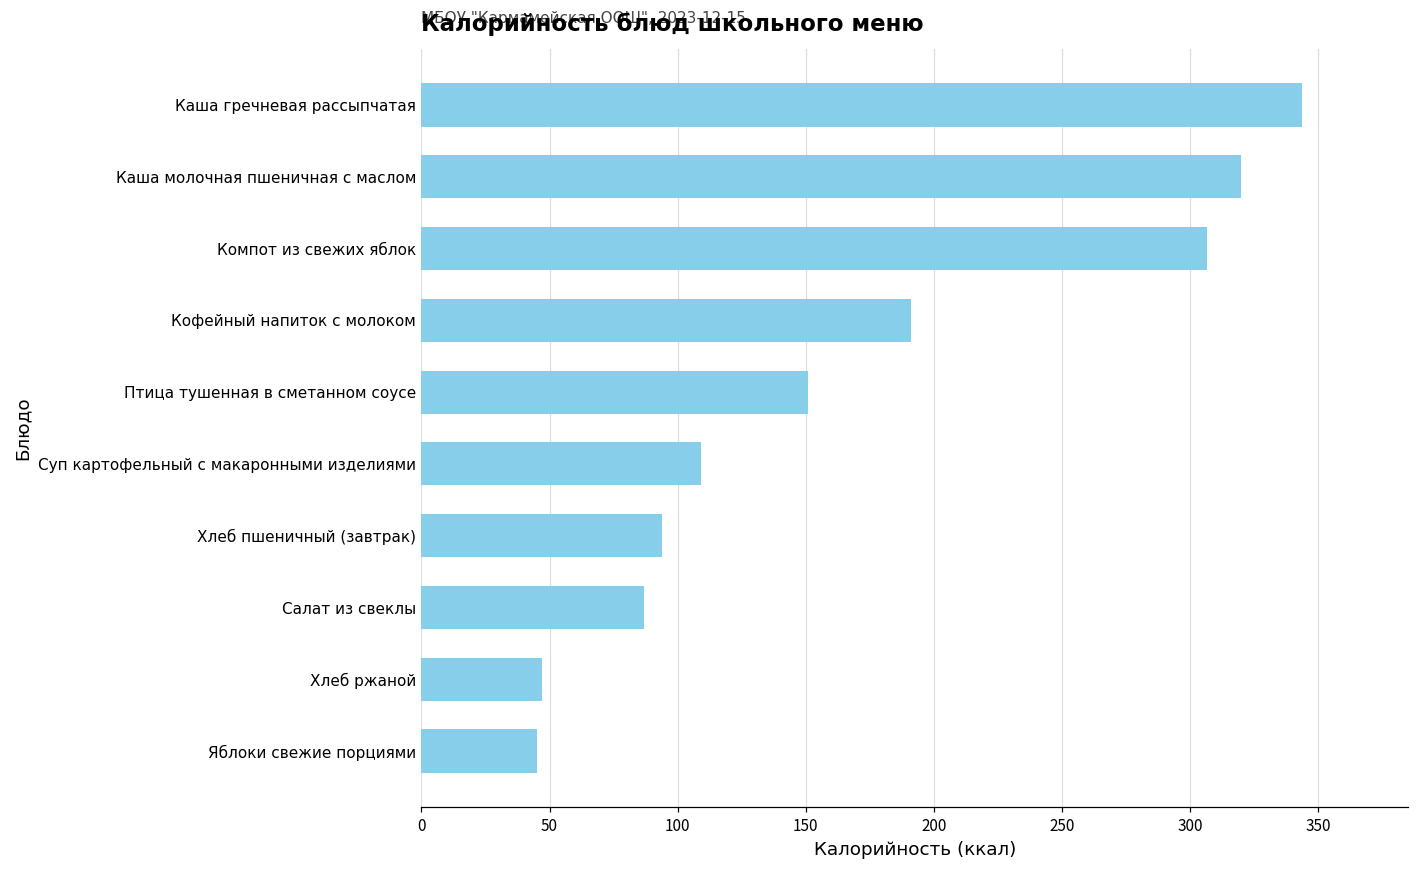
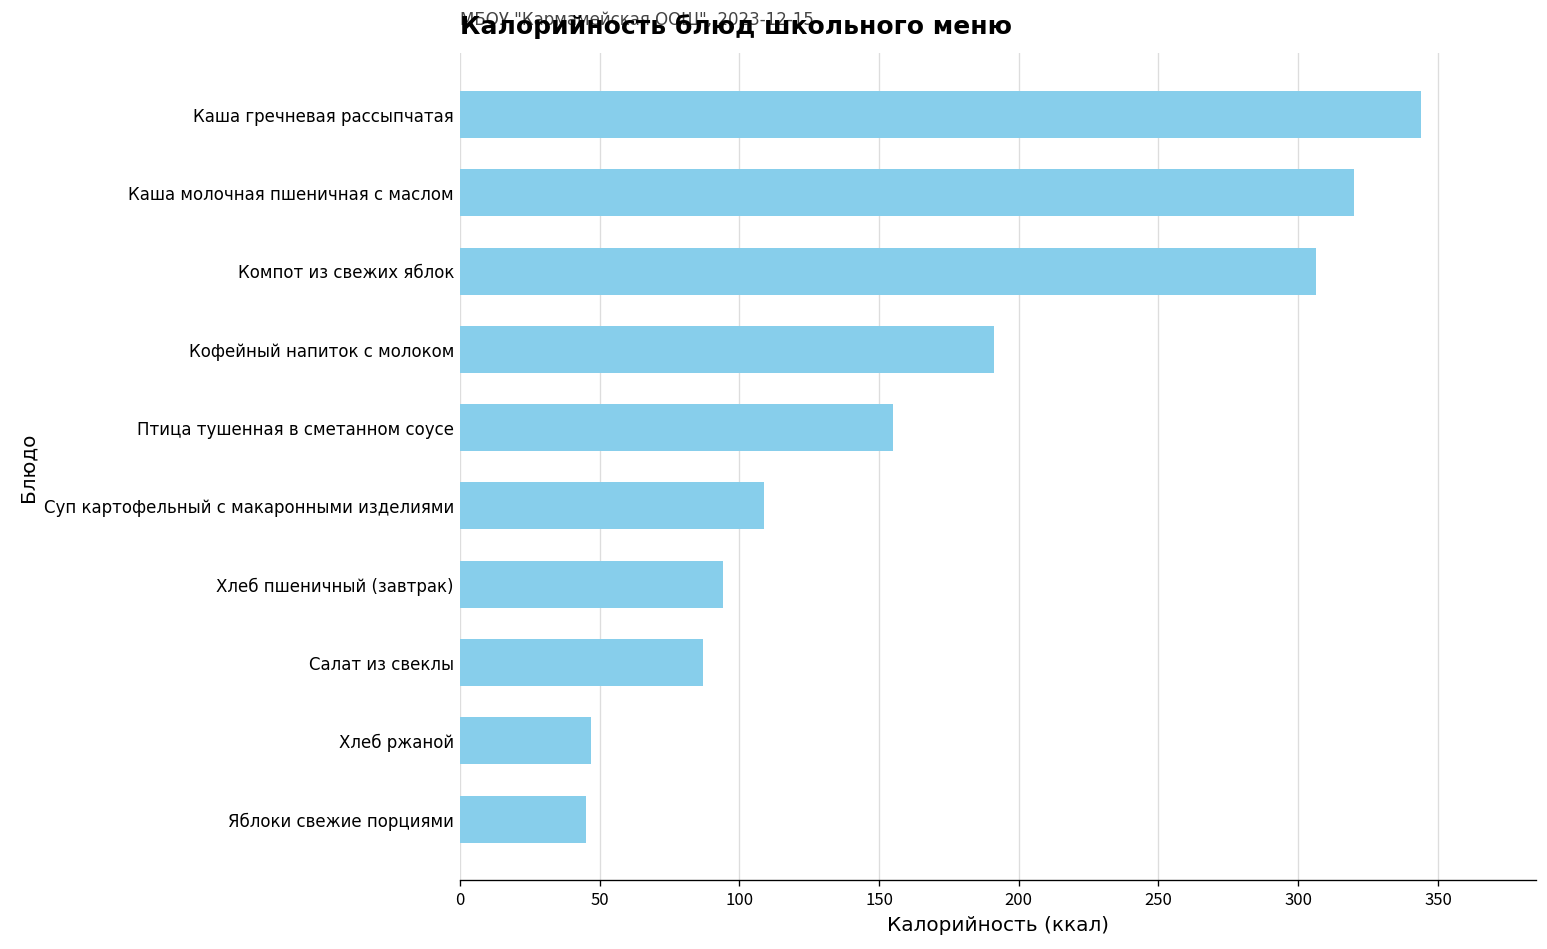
  {
    "Каша гречневая рассыпчатая": 344,
    "Каша молочная пшеничная с маслом": 320,
    "Компот из свежих яблок": 307,
    "Кофейный напиток с молоком": 191,
-   "Птица тушенная в сметанном соусе": 151,
+   "Птица тушенная в сметанном соусе": 155,
    "Суп картофельный с макаронными изделиями": 109,
    "Хлеб пшеничный (завтрак)": 94,
    "Салат из свеклы": 87,
    "Хлеб ржаной": 47,
    "Яблоки свежие порциями": 45
  }
